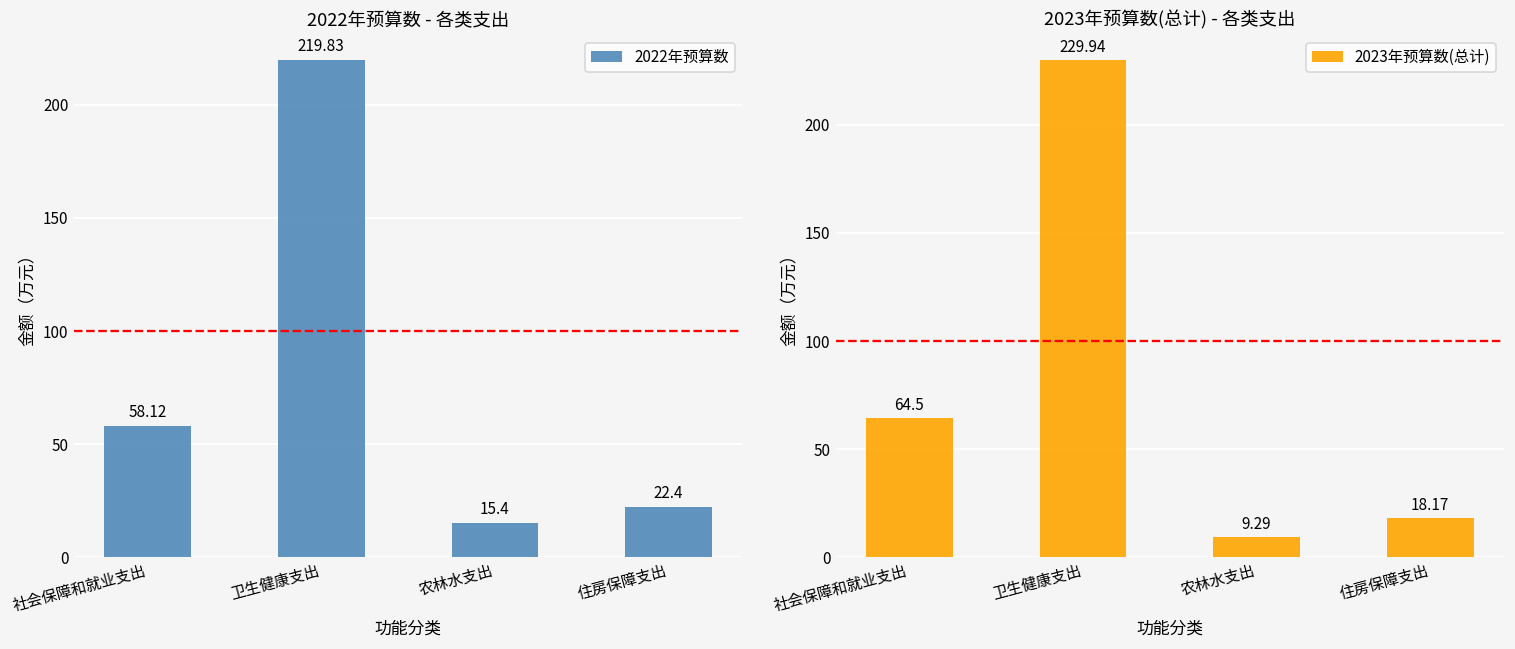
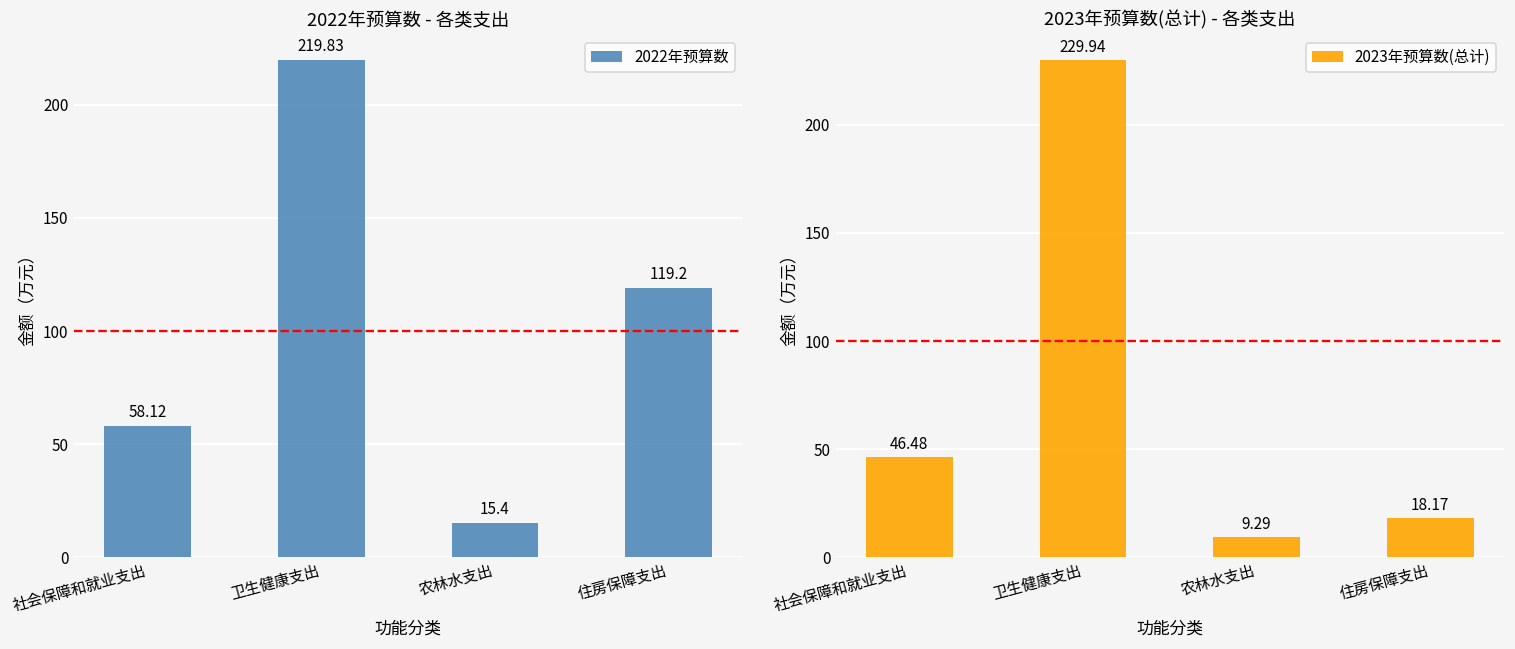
  {
    "2022年预算数 - 各类支出": {
      "社会保障和就业支出": 58.12,
      "卫生健康支出": 219.83,
      "农林水支出": 15.4,
-     "住房保障支出": 22.4
+     "住房保障支出": 119.2
    },
    "2023年预算数(总计) - 各类支出": {
-     "社会保障和就业支出": 64.5,
+     "社会保障和就业支出": 46.48,
      "卫生健康支出": 229.94,
      "农林水支出": 9.29,
      "住房保障支出": 18.17
    }
  }
